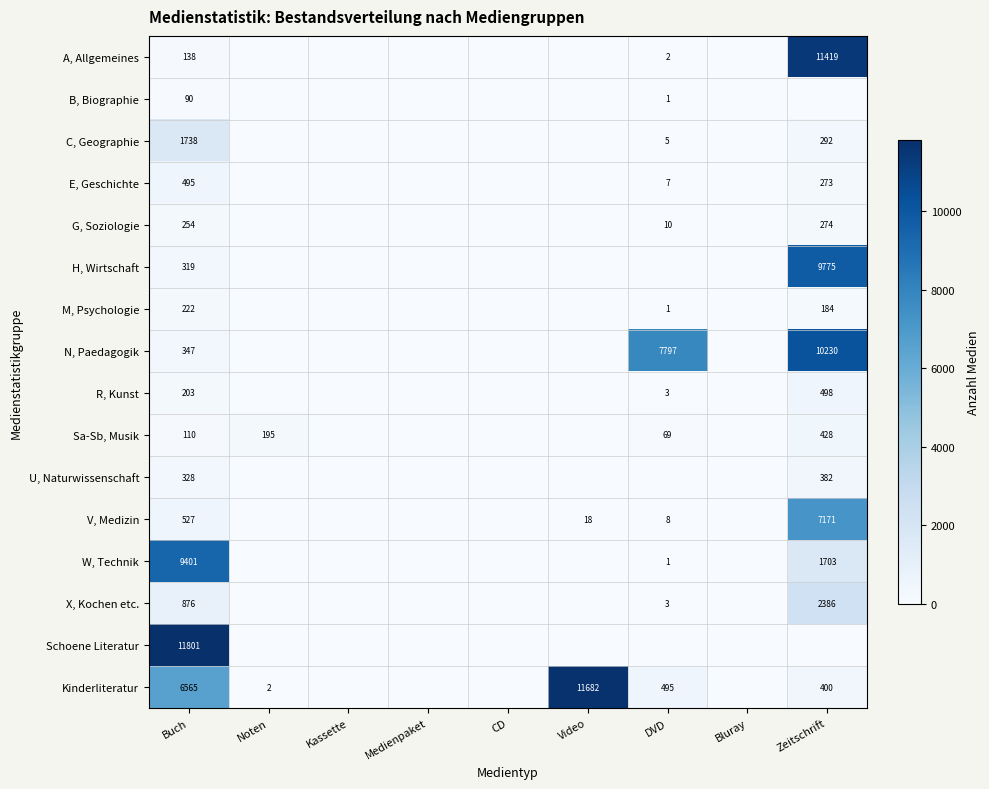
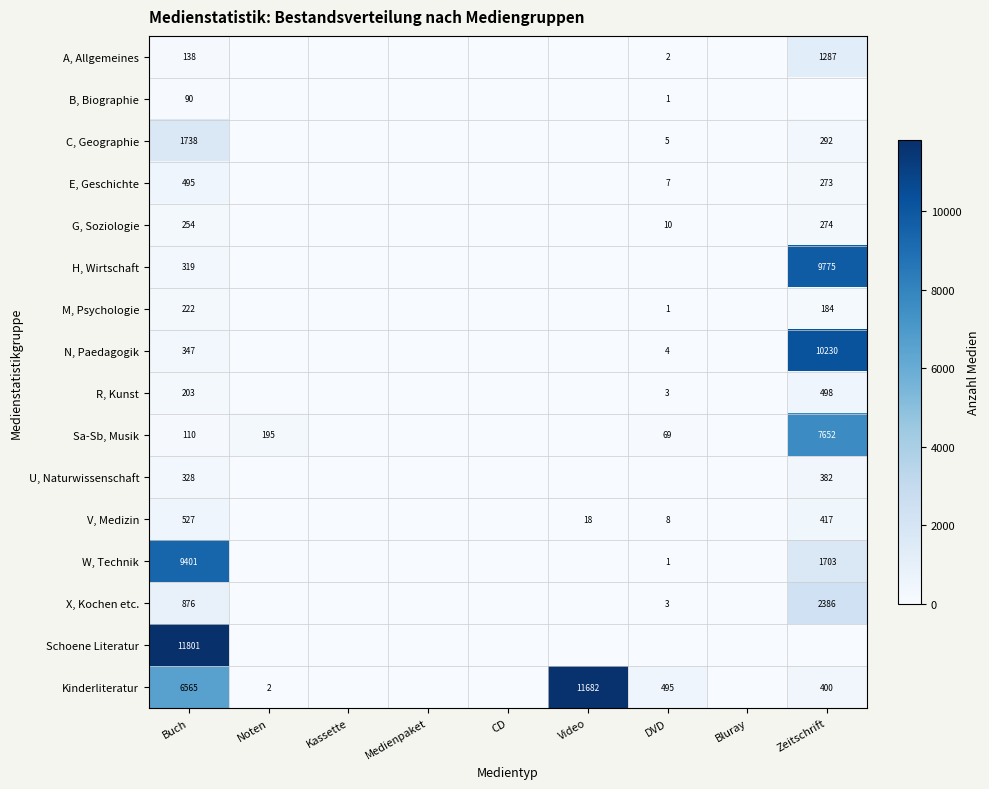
  {
    "A, Allgemeines": {
      "Buch": 138,
      "DVD": 2,
-     "Zeitschrift": 11419
+     "Zeitschrift": 1287
    },
    "B, Biographie": {
      "Buch": 90,
      "DVD": 1
    },
    "C, Geographie": {
      "Buch": 1738,
      "DVD": 5,
      "Zeitschrift": 292
    },
    "E, Geschichte": {
      "Buch": 495,
      "DVD": 7,
      "Zeitschrift": 273
    },
    "G, Soziologie": {
      "Buch": 254,
      "DVD": 10,
      "Zeitschrift": 274
    },
    "H, Wirtschaft": {
      "Buch": 319,
      "Zeitschrift": 9775
    },
    "M, Psychologie": {
      "Buch": 222,
      "DVD": 1,
      "Zeitschrift": 184
    },
    "N, Paedagogik": {
      "Buch": 347,
-     "DVD": 7797,
+     "DVD": 4,
      "Zeitschrift": 10230
    },
    "R, Kunst": {
      "Buch": 203,
      "DVD": 3,
      "Zeitschrift": 498
    },
    "Sa-Sb, Musik": {
      "Buch": 110,
      "Noten": 195,
      "DVD": 69,
-     "Zeitschrift": 428
+     "Zeitschrift": 7652
    },
    "U, Naturwissenschaft": {
      "Buch": 328,
      "Zeitschrift": 382
    },
    "V, Medizin": {
      "Buch": 527,
      "Video": 18,
      "DVD": 8,
-     "Zeitschrift": 7171
+     "Zeitschrift": 417
    },
    "W, Technik": {
      "Buch": 9401,
      "DVD": 1,
      "Zeitschrift": 1703
    },
    "X, Kochen etc.": {
      "Buch": 876,
      "DVD": 3,
      "Zeitschrift": 2386
    },
    "Schoene Literatur": {
      "Buch": 11801
    },
    "Kinderliteratur": {
      "Buch": 6565,
      "Noten": 2,
      "Video": 11682,
      "DVD": 495,
      "Zeitschrift": 400
    }
  }
